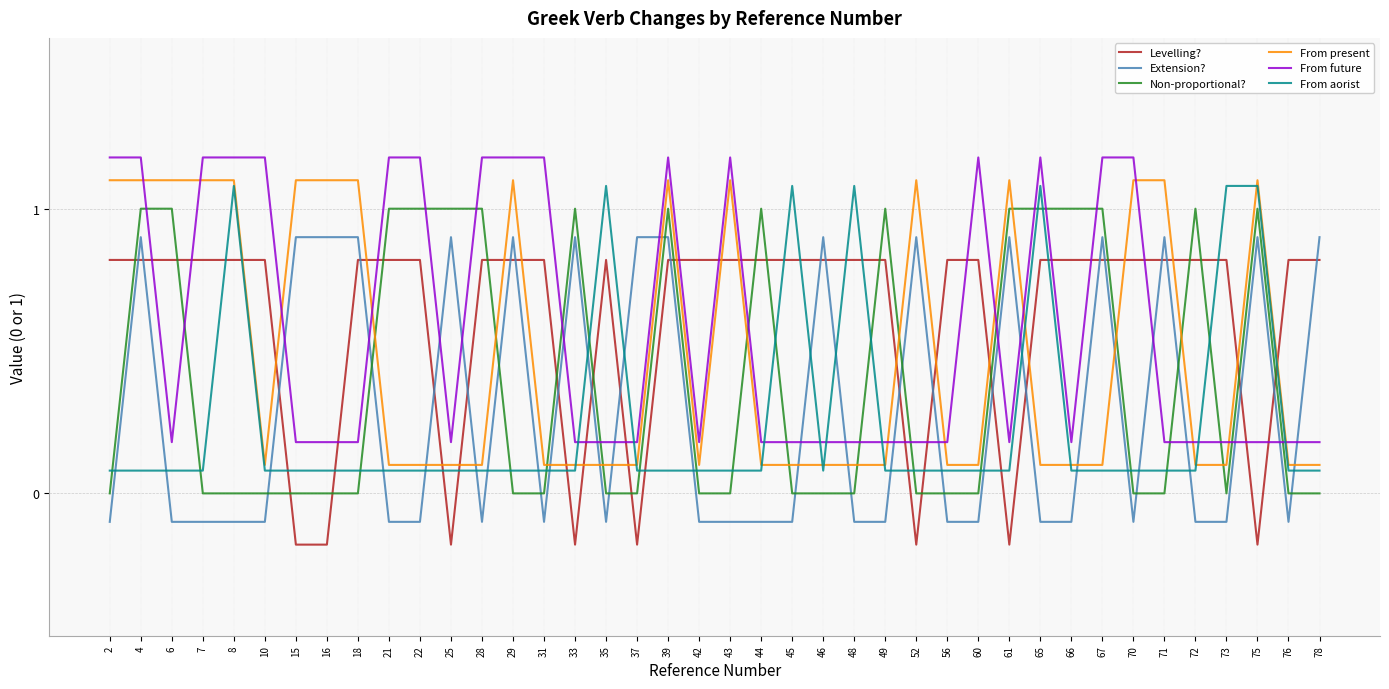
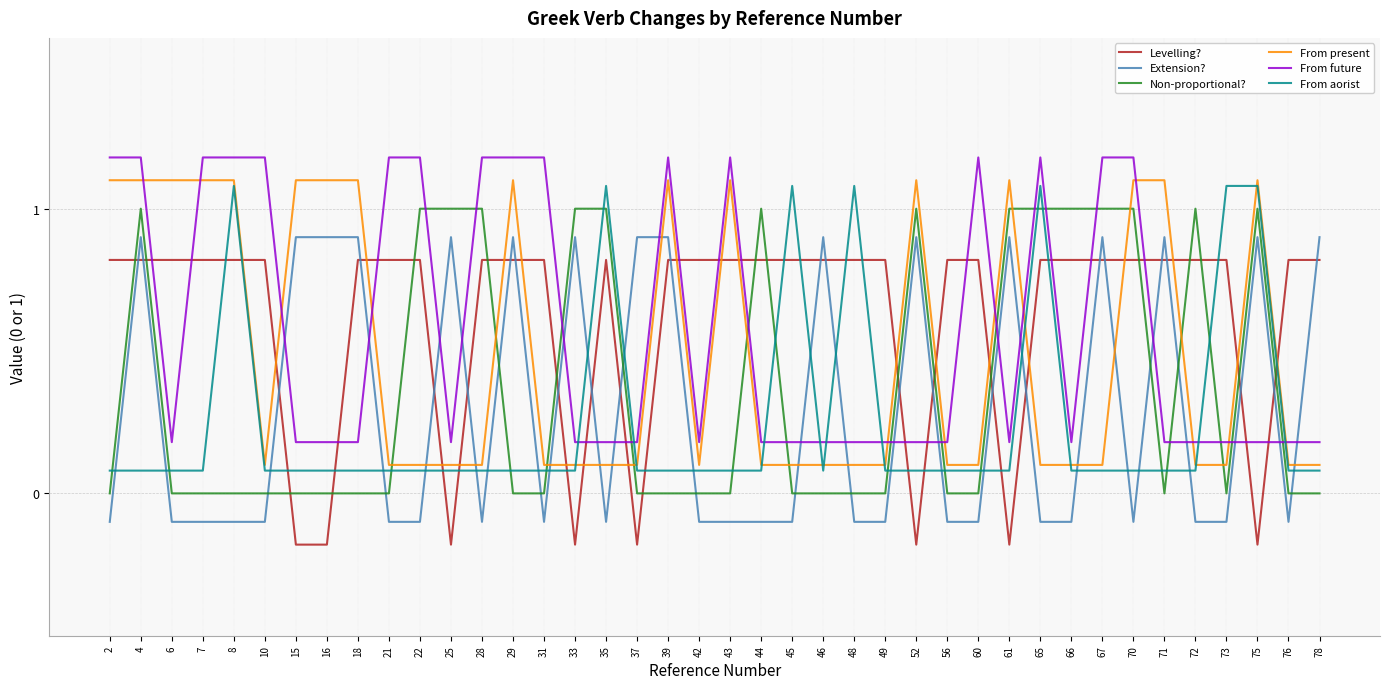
  {
    "Non-proportional?": {
      "2": 0,
      "4": 1,
-     "6": 1,
+     "6": 0,
      "7": 0,
      "8": 0,
      "10": 0,
      "15": 0,
      "16": 0,
      "18": 0,
-     "21": 1,
+     "21": 0,
      "22": 1,
      "25": 1,
      "28": 1,
      "29": 0,
      "31": 0,
      "33": 1,
-     "35": 0,
+     "35": 1,
      "37": 0,
-     "39": 1,
+     "39": 0,
      "42": 0,
      "43": 0,
      "44": 1,
      "45": 0,
      "46": 0,
      "48": 0,
-     "49": 1,
-     "52": 0,
+     "49": 0,
+     "52": 1,
      "56": 0,
      "60": 0,
      "61": 1,
      "65": 1,
      "66": 1,
      "67": 1,
-     "70": 0,
+     "70": 1,
      "71": 0,
      "72": 1,
      "73": 0,
      "75": 1,
      "76": 0,
      "78": 0
    }
  }
